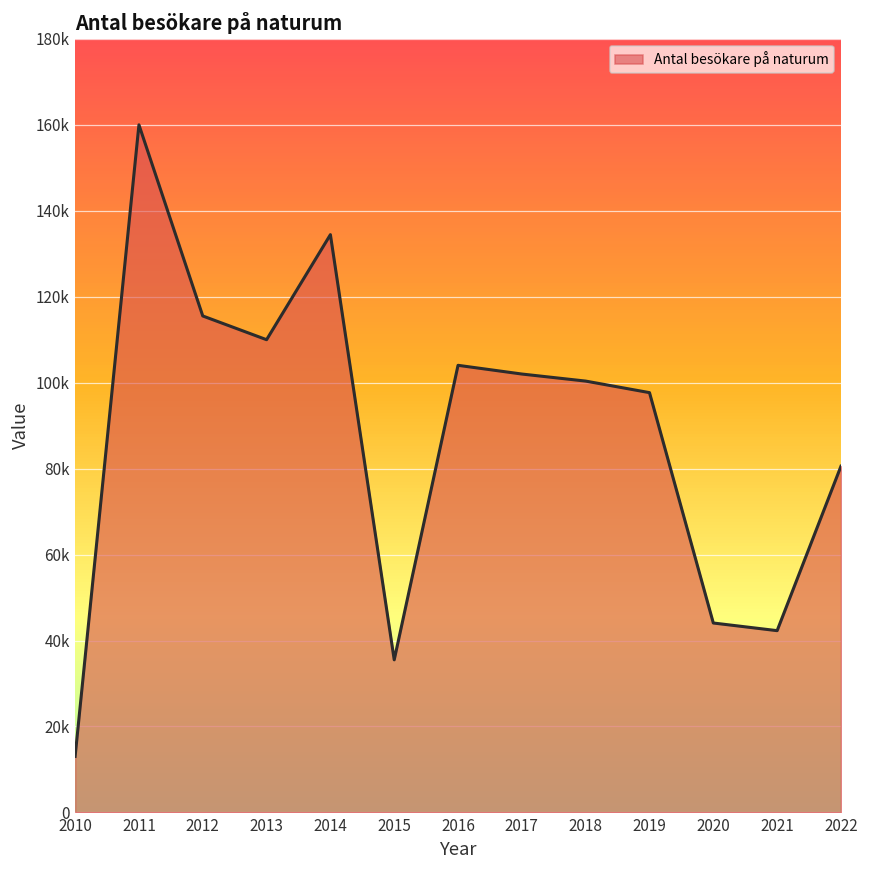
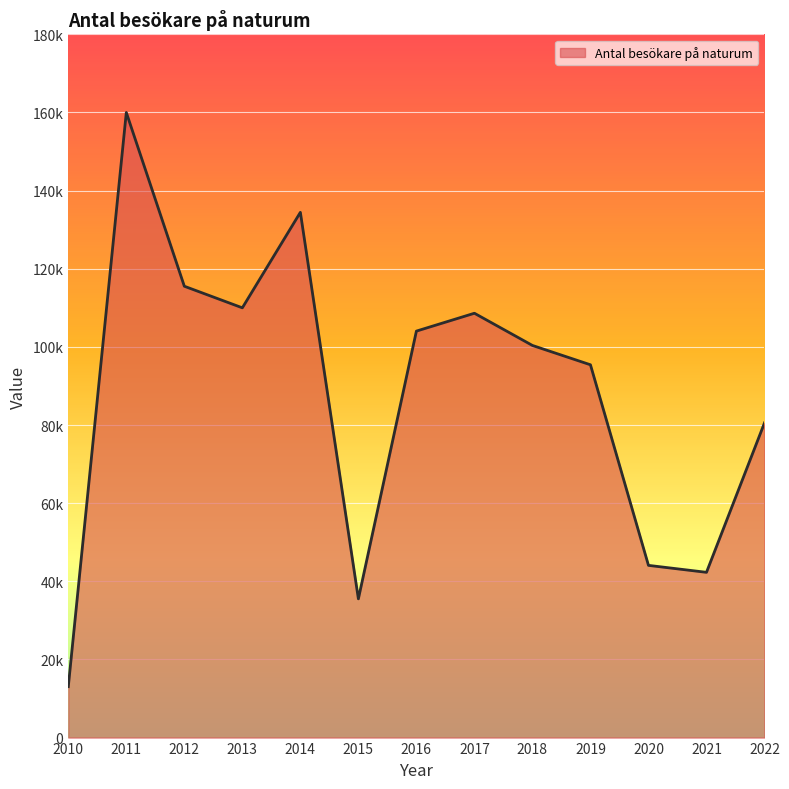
  {
    "2010": 13000,
    "2011": 160000,
    "2012": 116000,
    "2013": 110000,
    "2014": 134000,
    "2015": 36000,
    "2016": 104000,
-   "2017": 102000,
+   "2017": 109000,
    "2018": 100000,
-   "2019": 98000,
+   "2019": 95000,
    "2020": 44000,
    "2021": 42000,
    "2022": 81000
  }
